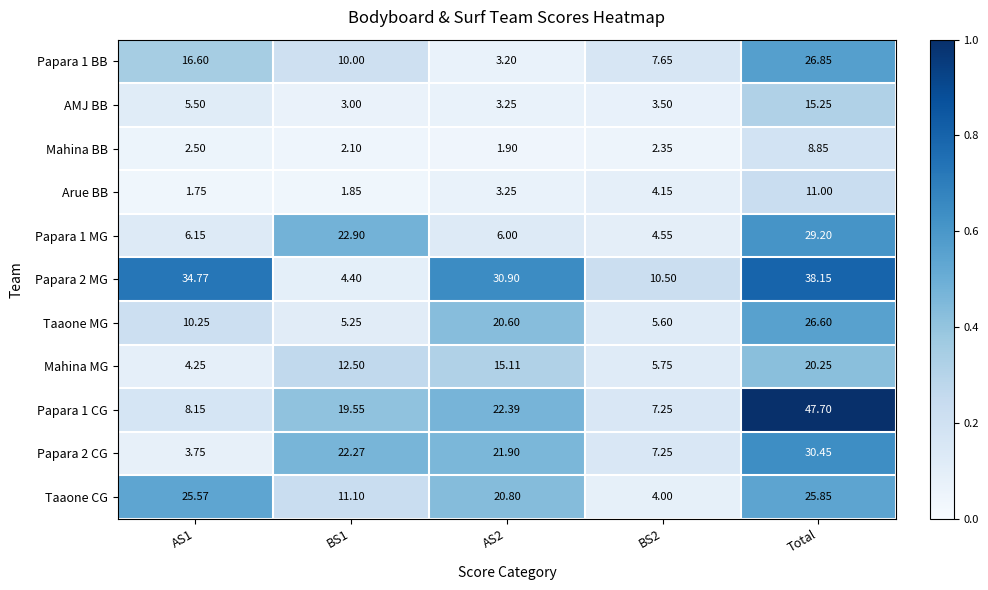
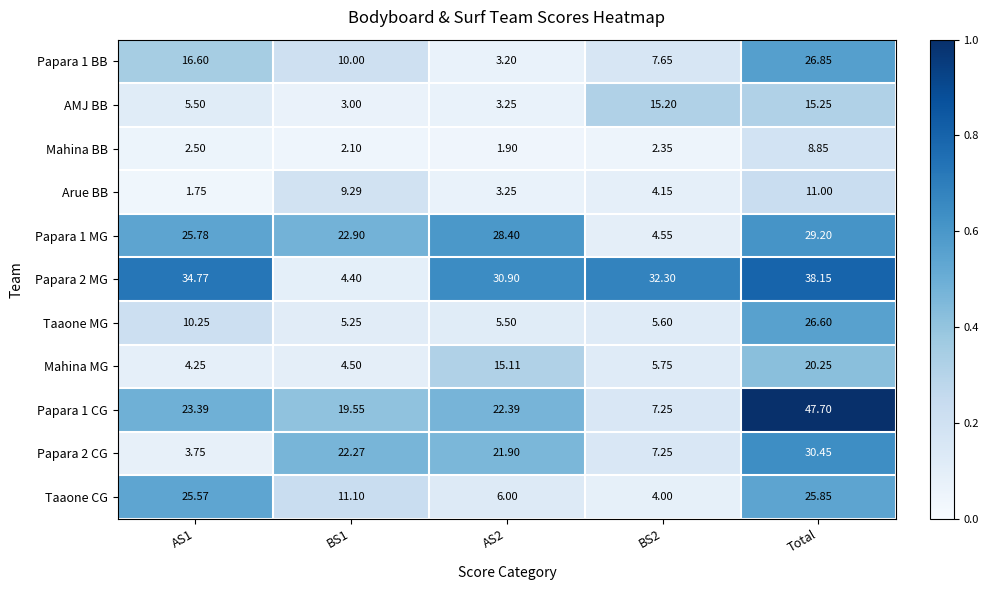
  {
    "Papara 1 BB": {
      "AS1": 16.60,
      "BS1": 10.00,
      "AS2": 3.20,
      "BS2": 7.65,
      "Total": 26.85
    },
    "AMJ BB": {
      "AS1": 5.50,
      "BS1": 3.00,
      "AS2": 3.25,
-     "BS2": 3.50,
+     "BS2": 15.20,
      "Total": 15.25
    },
    "Mahina BB": {
      "AS1": 2.50,
      "BS1": 2.10,
      "AS2": 1.90,
      "BS2": 2.35,
      "Total": 8.85
    },
    "Arue BB": {
      "AS1": 1.75,
-     "BS1": 1.85,
+     "BS1": 9.29,
      "AS2": 3.25,
      "BS2": 4.15,
      "Total": 11.00
    },
    "Papara 1 MG": {
-     "AS1": 6.15,
+     "AS1": 25.78,
      "BS1": 22.90,
-     "AS2": 6.00,
+     "AS2": 28.40,
      "BS2": 4.55,
      "Total": 29.20
    },
    "Papara 2 MG": {
      "AS1": 34.77,
      "BS1": 4.40,
      "AS2": 30.90,
-     "BS2": 10.50,
+     "BS2": 32.30,
      "Total": 38.15
    },
    "Taaone MG": {
      "AS1": 10.25,
      "BS1": 5.25,
-     "AS2": 20.60,
+     "AS2": 5.50,
      "BS2": 5.60,
      "Total": 26.60
    },
    "Mahina MG": {
      "AS1": 4.25,
-     "BS1": 12.50,
+     "BS1": 4.50,
      "AS2": 15.11,
      "BS2": 5.75,
      "Total": 20.25
    },
    "Papara 1 CG": {
-     "AS1": 8.15,
+     "AS1": 23.39,
      "BS1": 19.55,
      "AS2": 22.39,
      "BS2": 7.25,
      "Total": 47.70
    },
    "Papara 2 CG": {
      "AS1": 3.75,
      "BS1": 22.27,
      "AS2": 21.90,
      "BS2": 7.25,
      "Total": 30.45
    },
    "Taaone CG": {
      "AS1": 25.57,
      "BS1": 11.10,
-     "AS2": 20.80,
+     "AS2": 6.00,
      "BS2": 4.00,
      "Total": 25.85
    }
  }
